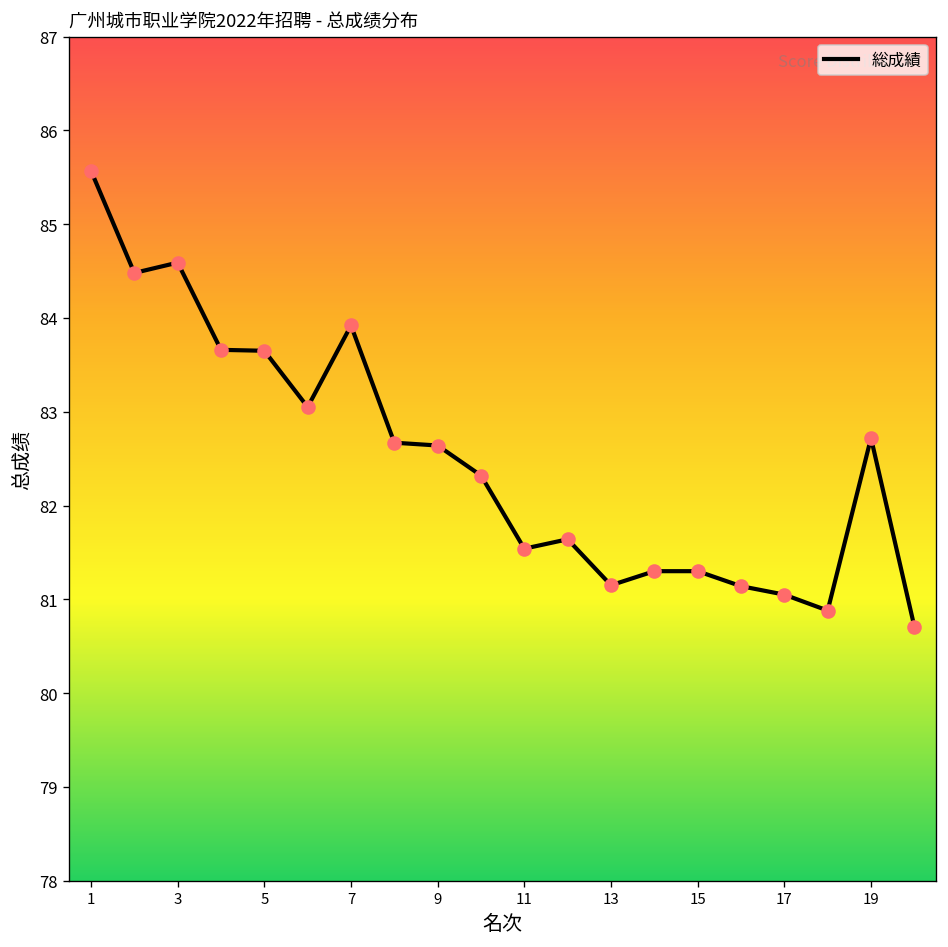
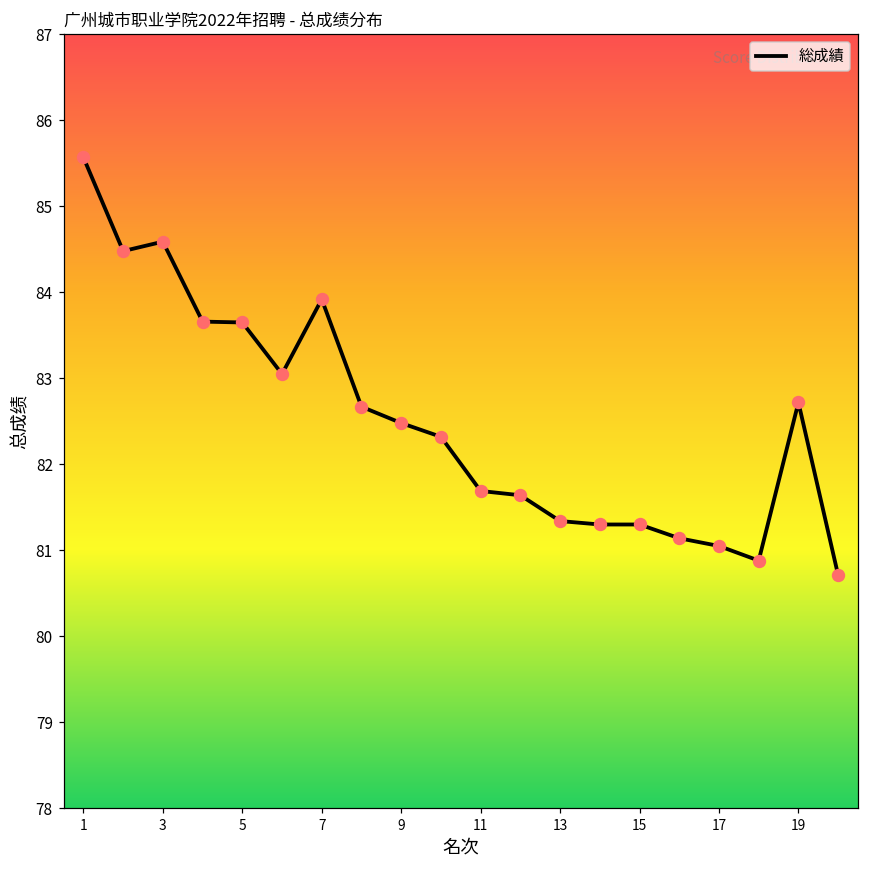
  {
    "1": 85.6,
    "3": 84.6,
    "5": 83.7,
    "7": 83.9,
-   "9": 82.6,
-   "11": 81.5,
-   "13": 81.2,
+   "9": 82.5,
+   "11": 81.7,
+   "13": 81.3,
    "15": 81.3,
    "17": 81.1,
    "19": 82.7
  }
